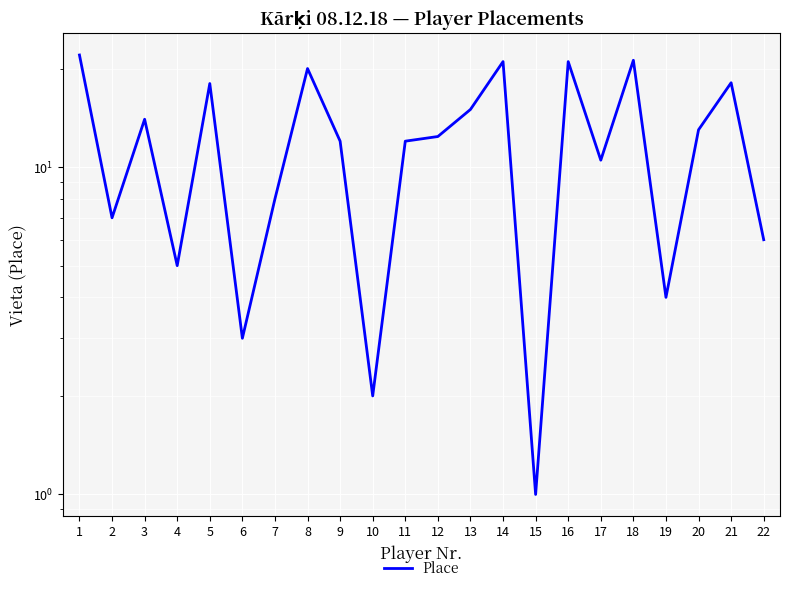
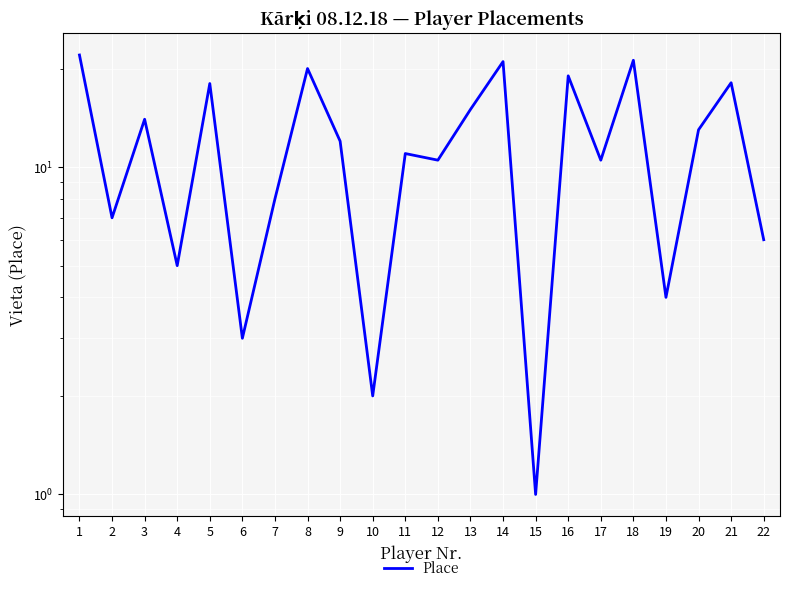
  {
    "1": 22,
    "2": 7.0,
    "3": 14.0,
    "4": 5.0,
    "5": 18,
    "6": 3.0,
    "7": 8.0,
    "8": 20,
    "9": 12.0,
    "10": 2.0,
-   "11": 12,
-   "12": 12.4,
+   "11": 11,
+   "12": 10.5,
    "13": 15,
    "14": 21,
    "15": 1.0,
-   "16": 21,
+   "16": 19,
    "17": 10.5,
    "18": 21,
    "19": 4.0,
    "20": 13.0,
    "21": 18,
    "22": 6.0
  }
